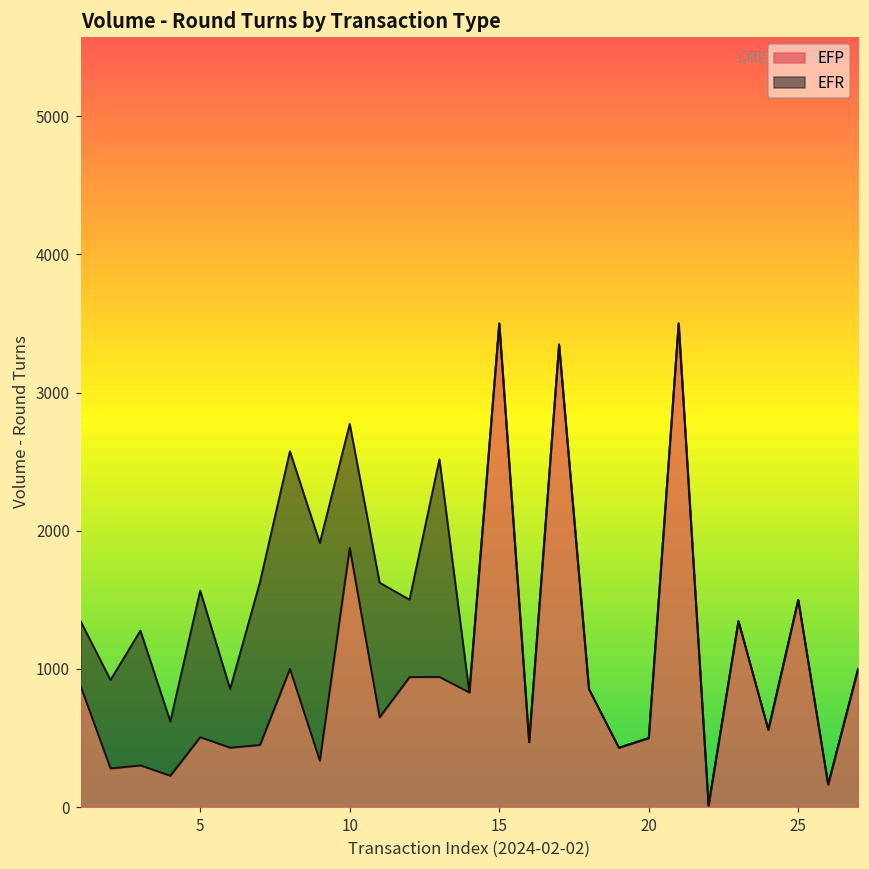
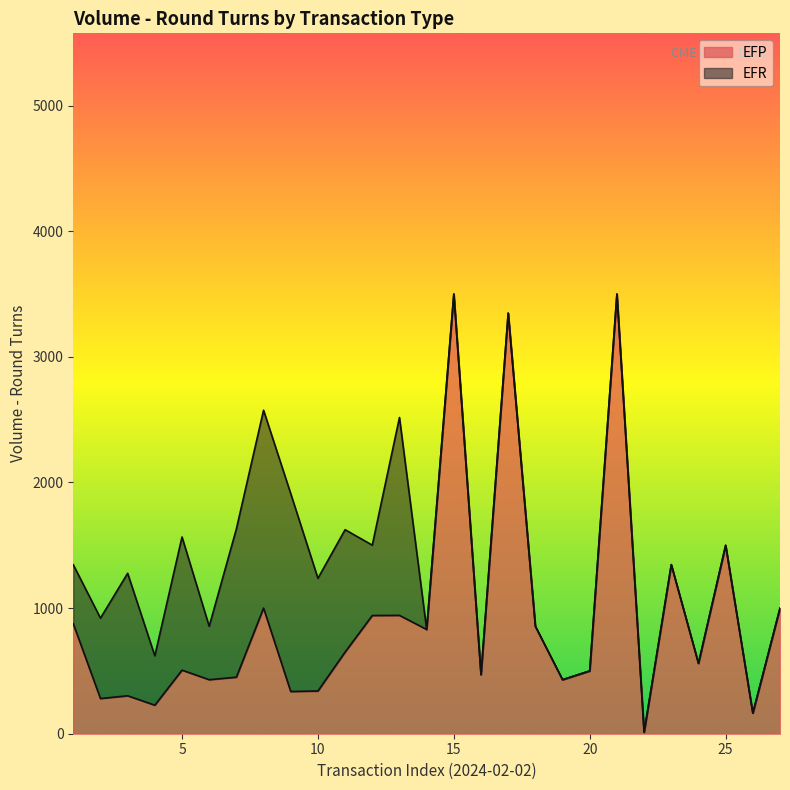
  {
    "EFP": {
      "5": 510,
-     "10": 1880
+     "10": 340
    },
    "EFR": {
      "5": 1060,
      "10": 900
    }
  }
